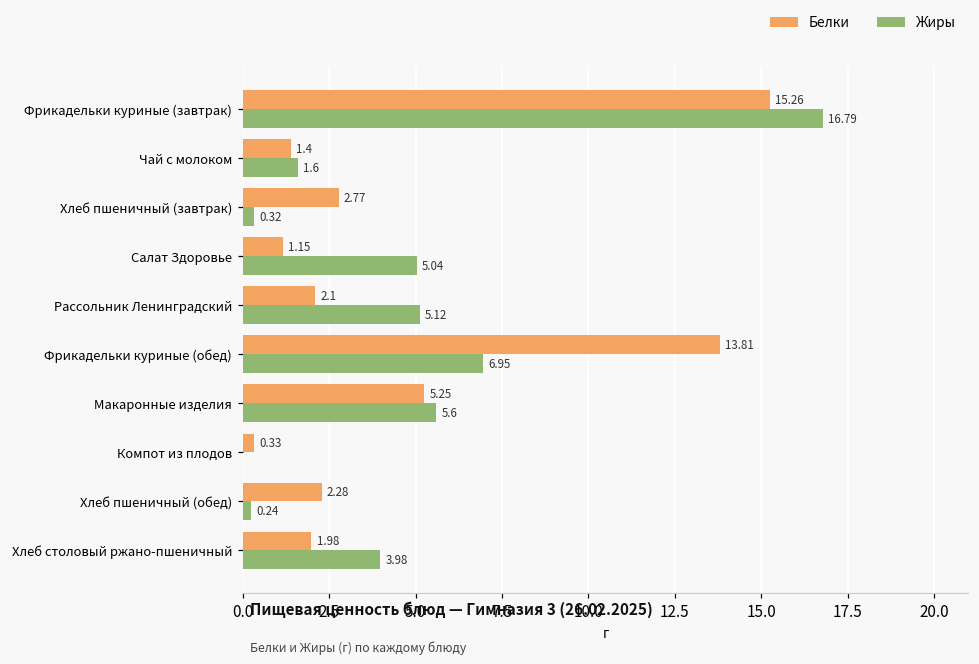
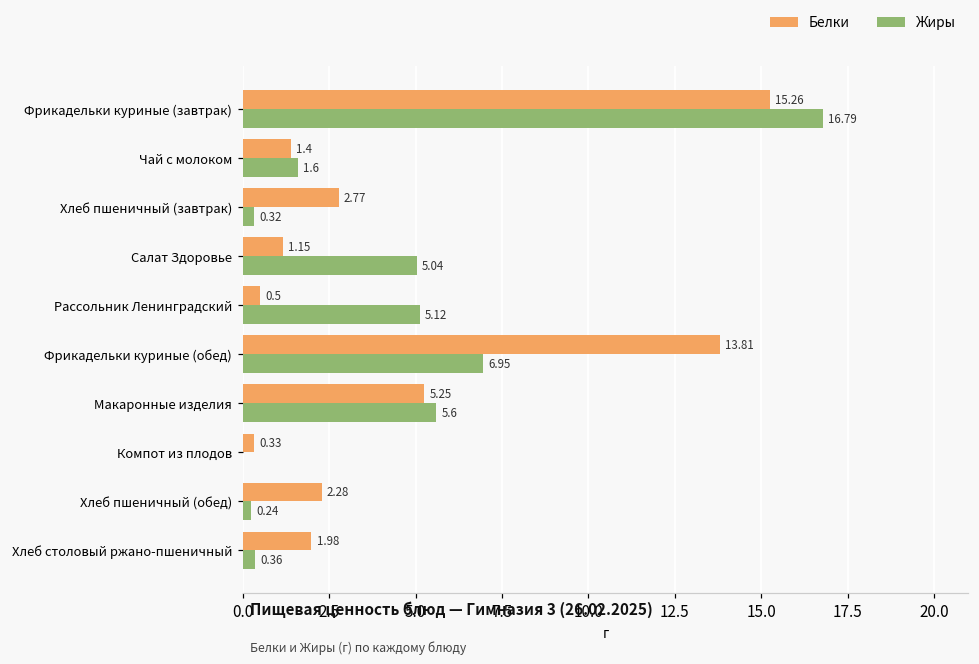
  {
    "Белки": {
      "Фрикадельки куриные (завтрак)": 15.26,
      "Чай с молоком": 1.4,
      "Хлеб пшеничный (завтрак)": 2.77,
      "Салат Здоровье": 1.15,
-     "Рассольник Ленинградский": 2.1,
+     "Рассольник Ленинградский": 0.5,
      "Фрикадельки куриные (обед)": 13.81,
      "Макаронные изделия": 5.25,
      "Компот из плодов": 0.33,
      "Хлеб пшеничный (обед)": 2.28,
      "Хлеб столовый ржано-пшеничный": 1.98
    },
    "Жиры": {
      "Фрикадельки куриные (завтрак)": 16.79,
      "Чай с молоком": 1.6,
      "Хлеб пшеничный (завтрак)": 0.32,
      "Салат Здоровье": 5.04,
      "Рассольник Ленинградский": 5.12,
      "Фрикадельки куриные (обед)": 6.95,
      "Макаронные изделия": 5.6,
      "Хлеб пшеничный (обед)": 0.24,
-     "Хлеб столовый ржано-пшеничный": 3.98
+     "Хлеб столовый ржано-пшеничный": 0.36
    }
  }
